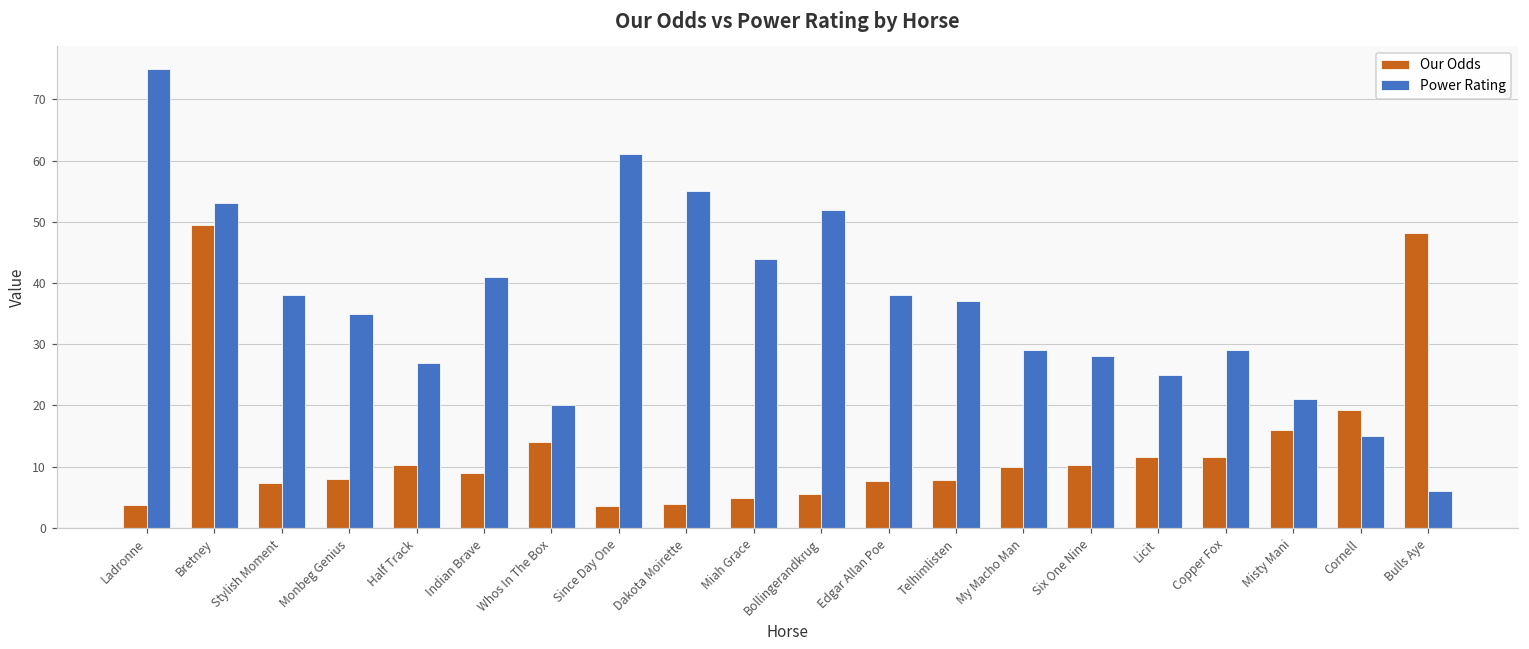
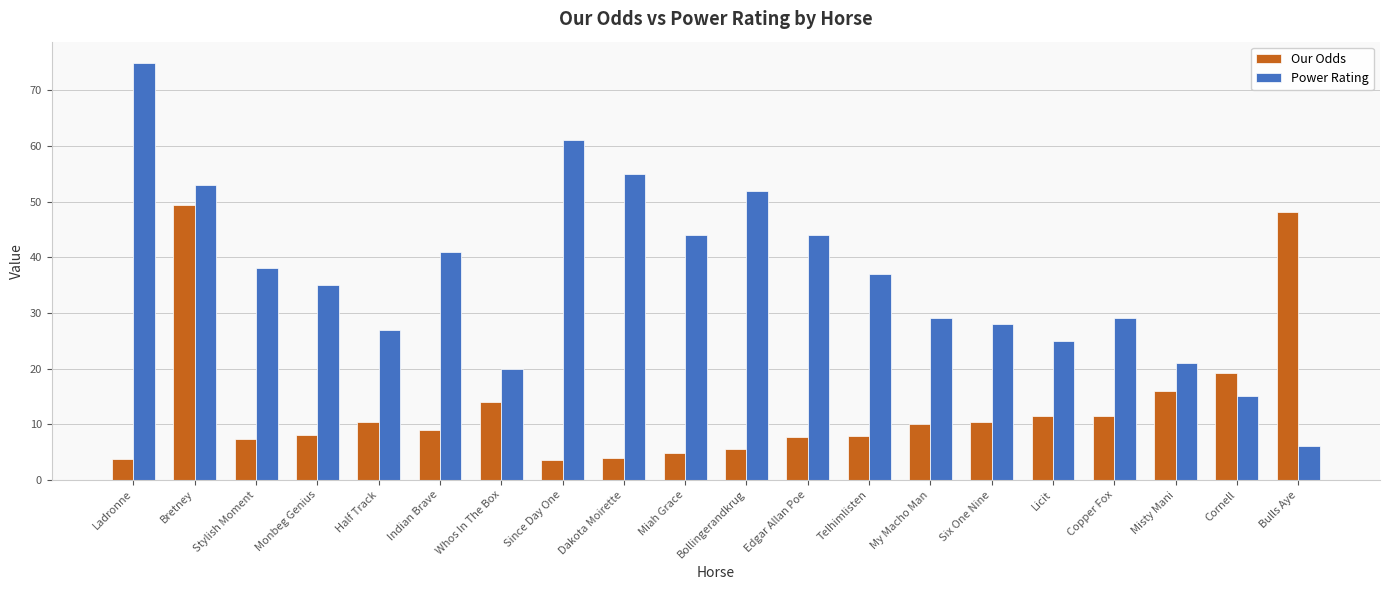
  {
    "Our Odds": {
      "Ladronne": 4,
      "Bretney": 49,
      "Stylish Moment": 7,
      "Monbeg Genius": 8,
      "Half Track": 10,
      "Indian Brave": 9,
      "Whos In The Box": 14,
      "Since Day One": 4,
      "Dakota Moirette": 4,
      "Miah Grace": 5,
      "Bollingerandkrug": 6,
      "Edgar Allan Poe": 8,
      "Telhimlisten": 8,
      "My Macho Man": 10,
      "Six One Nine": 10,
      "Licit": 12,
      "Copper Fox": 12,
      "Misty Mani": 16,
      "Cornell": 19,
      "Bulls Aye": 48
    },
    "Power Rating": {
      "Ladronne": 75,
      "Bretney": 53,
      "Stylish Moment": 38,
      "Monbeg Genius": 35,
      "Half Track": 27,
      "Indian Brave": 41,
      "Whos In The Box": 20,
      "Since Day One": 61,
      "Dakota Moirette": 55,
      "Miah Grace": 44,
      "Bollingerandkrug": 52,
-     "Edgar Allan Poe": 38,
+     "Edgar Allan Poe": 44,
      "Telhimlisten": 37,
      "My Macho Man": 29,
      "Six One Nine": 28,
      "Licit": 25,
      "Copper Fox": 29,
      "Misty Mani": 21,
      "Cornell": 15,
      "Bulls Aye": 6
    }
  }
